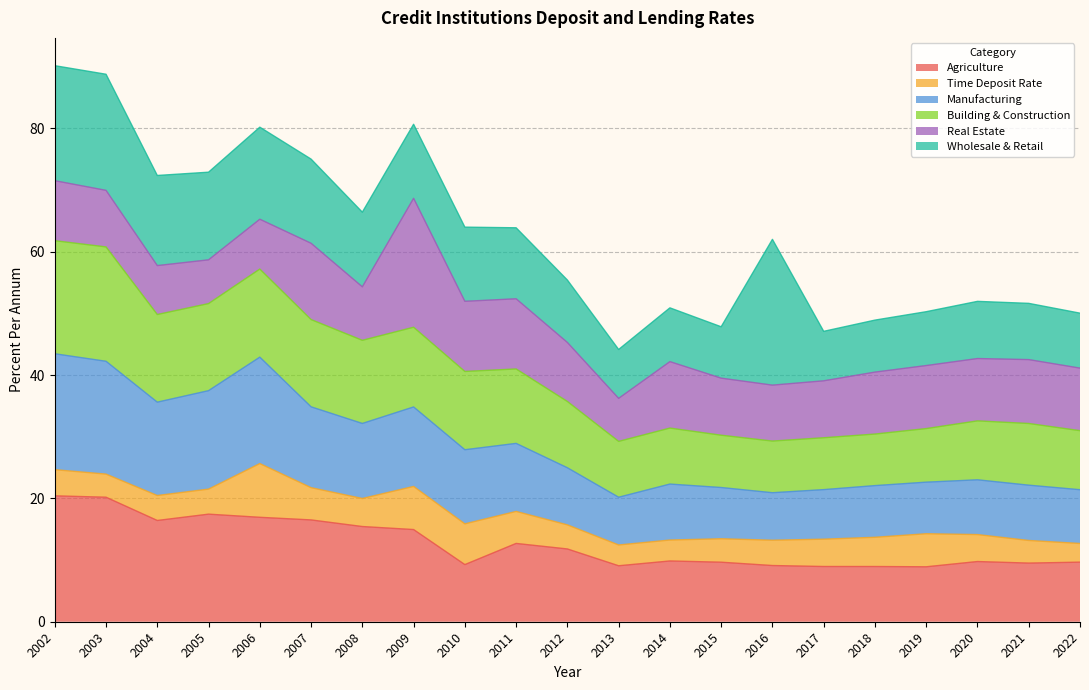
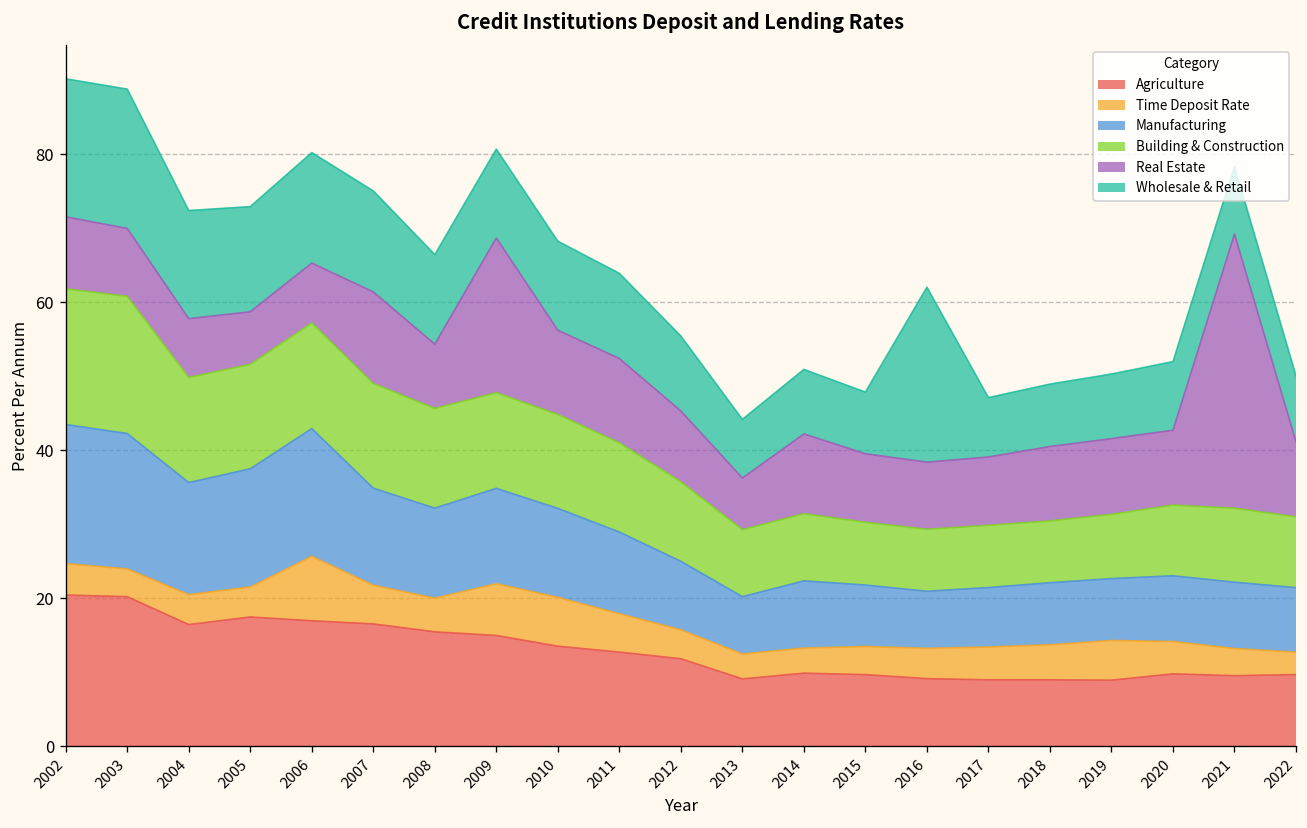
  {
    "Agriculture": {
      "2002": 20,
      "2003": 20,
      "2004": 16,
      "2005": 17,
      "2006": 17,
      "2007": 17,
      "2008": 15,
      "2009": 15,
-     "2010": 9,
+     "2010": 13,
      "2011": 13,
      "2012": 12,
      "2013": 9,
      "2014": 10,
      "2015": 10,
      "2016": 9,
      "2017": 9,
      "2018": 9,
      "2019": 9,
      "2020": 10,
      "2021": 10,
      "2022": 10
    },
    "Time Deposit Rate": {
      "2002": 4,
      "2003": 4,
      "2004": 4,
      "2005": 4,
      "2006": 9,
      "2007": 5,
      "2008": 5,
      "2009": 7,
      "2010": 7,
      "2011": 5,
      "2012": 4,
      "2013": 3,
      "2014": 3,
      "2015": 4,
      "2016": 4,
      "2017": 4,
      "2018": 5,
      "2019": 5,
      "2020": 4,
      "2021": 4,
      "2022": 3
    },
    "Manufacturing": {
      "2002": 19,
      "2003": 18,
      "2004": 15,
      "2005": 16,
      "2006": 17,
      "2007": 13,
      "2008": 12,
      "2009": 13,
      "2010": 12,
      "2011": 11,
      "2012": 9,
      "2013": 8,
      "2014": 9,
      "2015": 8,
      "2016": 8,
      "2017": 8,
      "2018": 8,
      "2019": 8,
      "2020": 9,
      "2021": 9,
      "2022": 9
    },
    "Building & Construction": {
      "2002": 18,
      "2003": 19,
      "2004": 14,
      "2005": 14,
      "2006": 14,
      "2007": 14,
      "2008": 13,
      "2009": 13,
      "2010": 13,
      "2011": 12,
      "2012": 11,
      "2013": 9,
      "2014": 9,
      "2015": 8,
      "2016": 8,
      "2017": 8,
      "2018": 8,
      "2019": 9,
      "2020": 10,
      "2021": 10,
      "2022": 10
    },
    "Real Estate": {
      "2002": 10,
      "2003": 9,
      "2004": 8,
      "2005": 7,
      "2006": 8,
      "2007": 12,
      "2008": 9,
      "2009": 21,
      "2010": 11,
      "2011": 11,
      "2012": 10,
      "2013": 7,
      "2014": 11,
      "2015": 9,
      "2016": 9,
      "2017": 9,
      "2018": 10,
      "2019": 10,
      "2020": 10,
-     "2021": 10,
+     "2021": 37,
      "2022": 10
    },
    "Wholesale & Retail": {
      "2002": 19,
      "2003": 19,
      "2004": 15,
      "2005": 14,
      "2006": 15,
      "2007": 14,
      "2008": 12,
      "2009": 12,
      "2010": 12,
      "2011": 12,
      "2012": 10,
      "2013": 8,
      "2014": 9,
      "2015": 8,
      "2016": 24,
      "2017": 8,
      "2018": 8,
      "2019": 9,
      "2020": 9,
      "2022": 9
    }
  }
